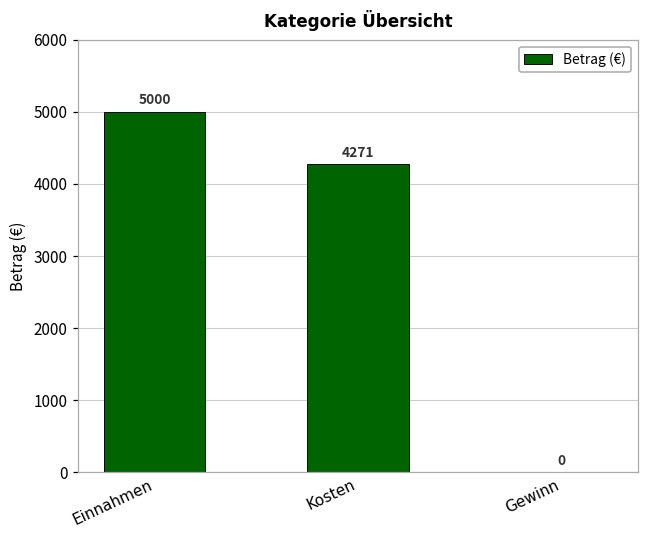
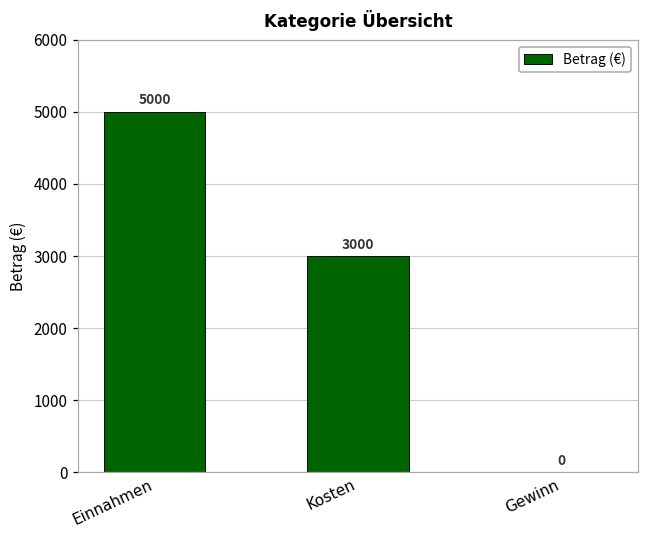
  {
    "Einnahmen": 5000,
-   "Kosten": 4271,
+   "Kosten": 3000,
    "Gewinn": 0
  }
